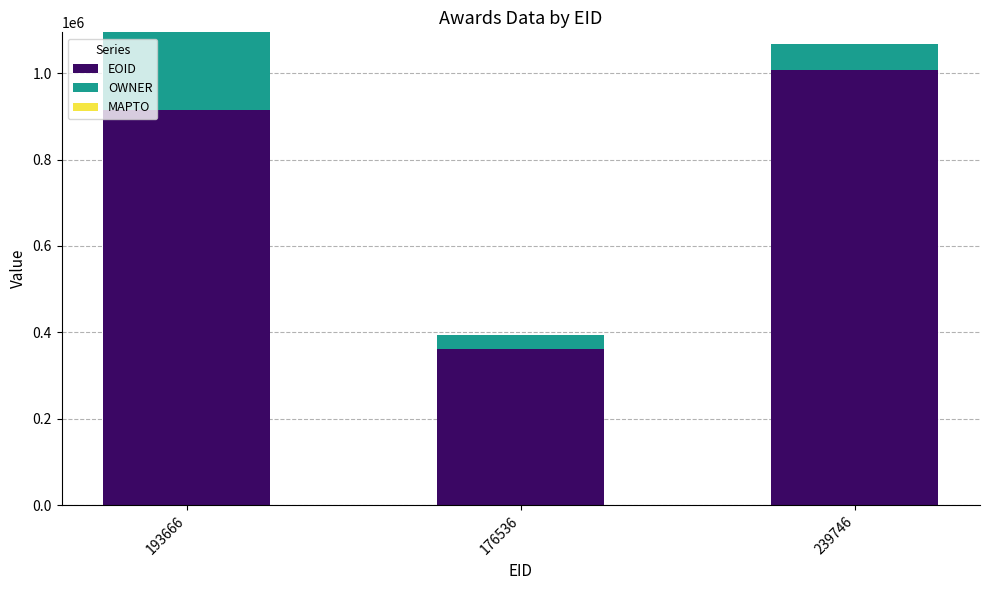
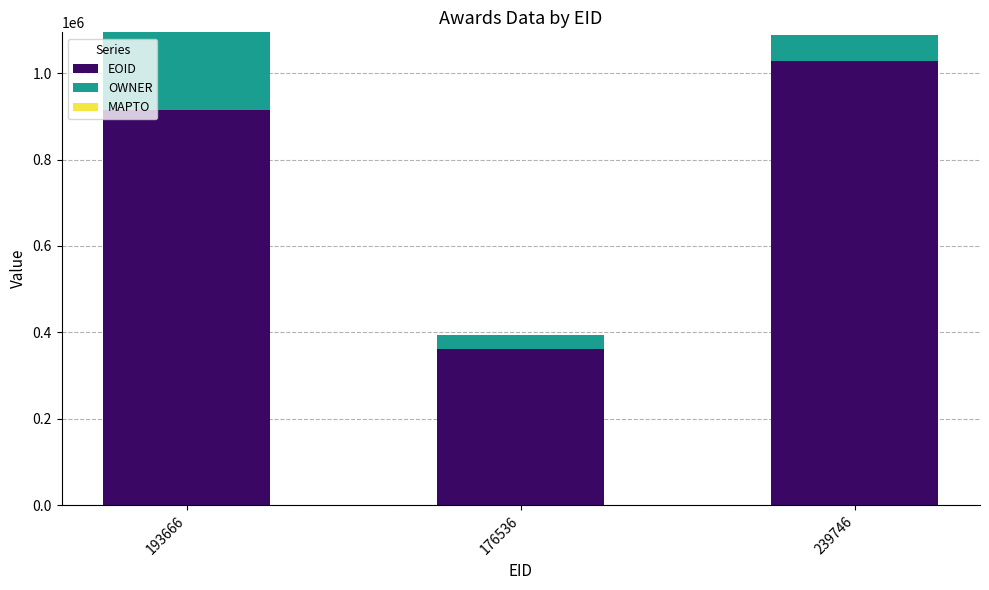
  {
    "EOID": {
      "193666": 910000,
      "176536": 360000,
-     "239746": 1010000
+     "239746": 1030000
    }
  }
